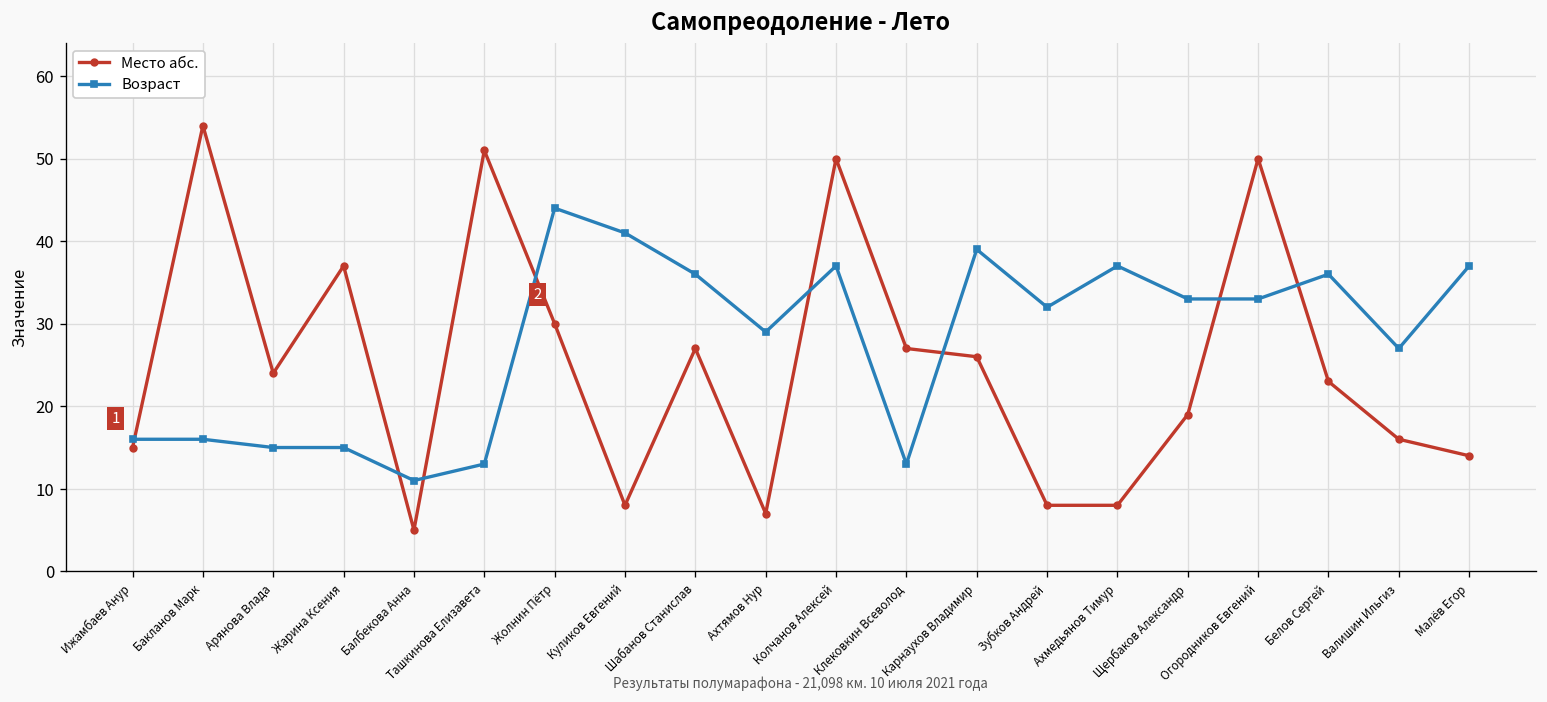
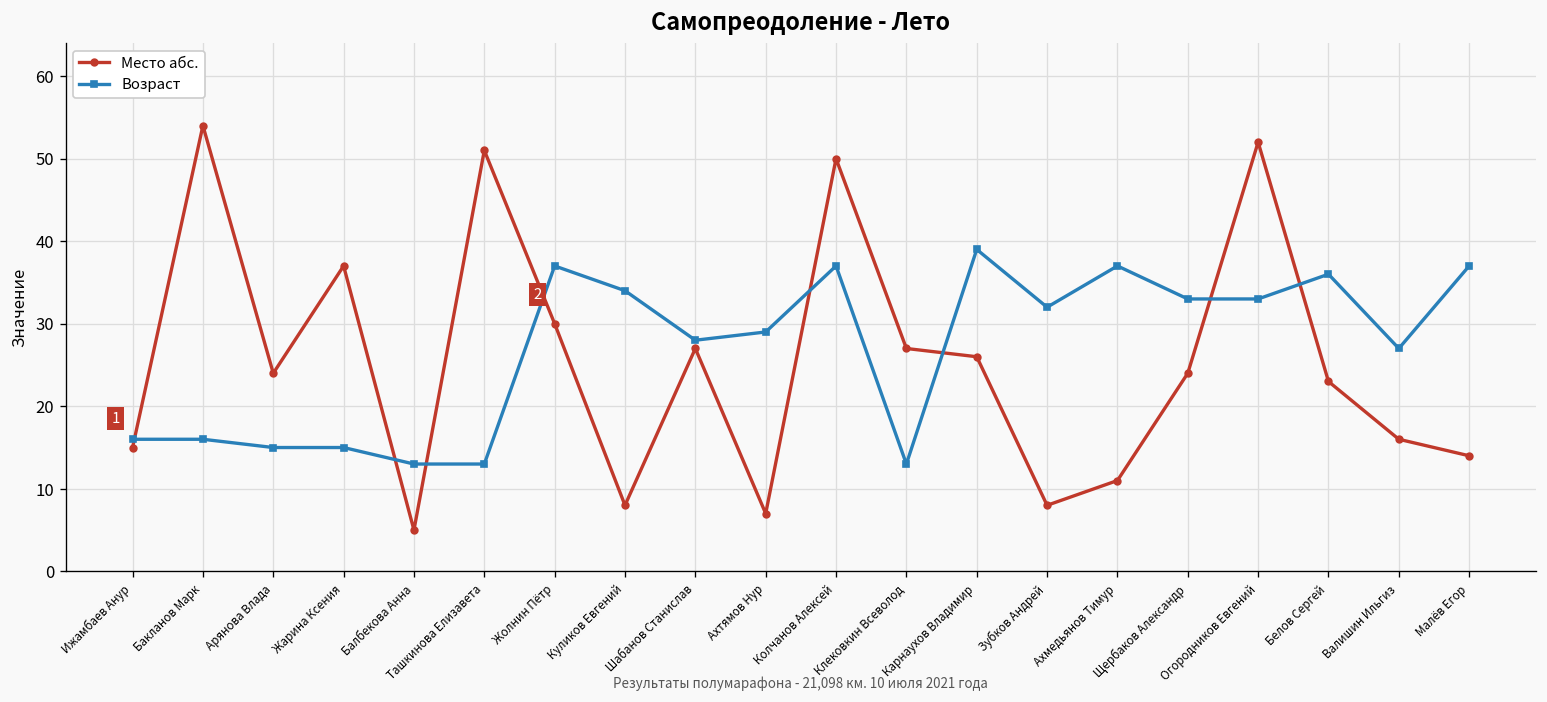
  {
    "Место абс.": {
      "Ижамбаев Анур": 15,
      "Бакланов Марк": 54,
      "Арянова Влада": 24,
      "Жарина Ксения": 37,
      "Балбекова Анна": 5,
      "Ташкинова Елизавета": 51,
      "Куликов Евгений": 8,
      "Шабанов Станислав": 27,
      "Ахтямов Нур": 7,
      "Колчанов Алексей": 50,
      "Клековкин Всеволод": 27,
      "Карнаухов Владимир": 26,
      "Зубков Андрей": 8,
-     "Ахмедьянов Тимур": 8,
-     "Щербаков Александр": 19,
-     "Огородников Евгений": 50,
+     "Ахмедьянов Тимур": 11,
+     "Щербаков Александр": 24,
+     "Огородников Евгений": 52,
      "Белов Сергей": 23,
      "Валишин Ильгиз": 16,
      "Малёв Егор": 14
    },
    "Возраст": {
      "Бакланов Марк": 16,
      "Арянова Влада": 15,
      "Жарина Ксения": 15,
-     "Балбекова Анна": 11,
+     "Балбекова Анна": 13,
      "Ташкинова Елизавета": 13,
-     "Жолнин Пётр": 44,
-     "Куликов Евгений": 41,
-     "Шабанов Станислав": 36,
+     "Жолнин Пётр": 37,
+     "Куликов Евгений": 34,
+     "Шабанов Станислав": 28,
      "Ахтямов Нур": 29,
      "Колчанов Алексей": 37,
      "Клековкин Всеволод": 13,
      "Карнаухов Владимир": 39,
      "Зубков Андрей": 32,
      "Ахмедьянов Тимур": 37,
      "Щербаков Александр": 33,
      "Огородников Евгений": 33,
      "Белов Сергей": 36,
      "Валишин Ильгиз": 27,
      "Малёв Егор": 37
    }
  }
